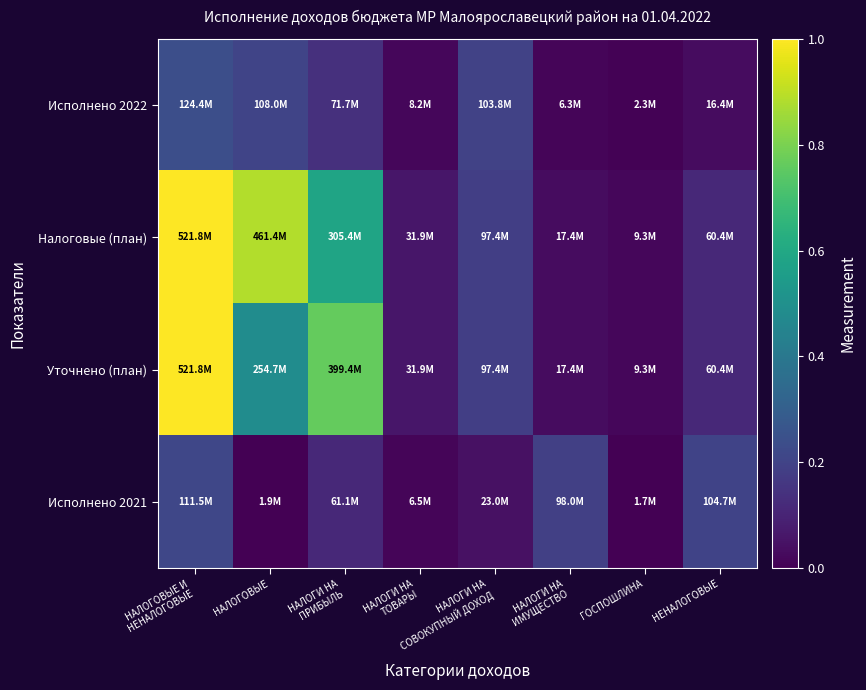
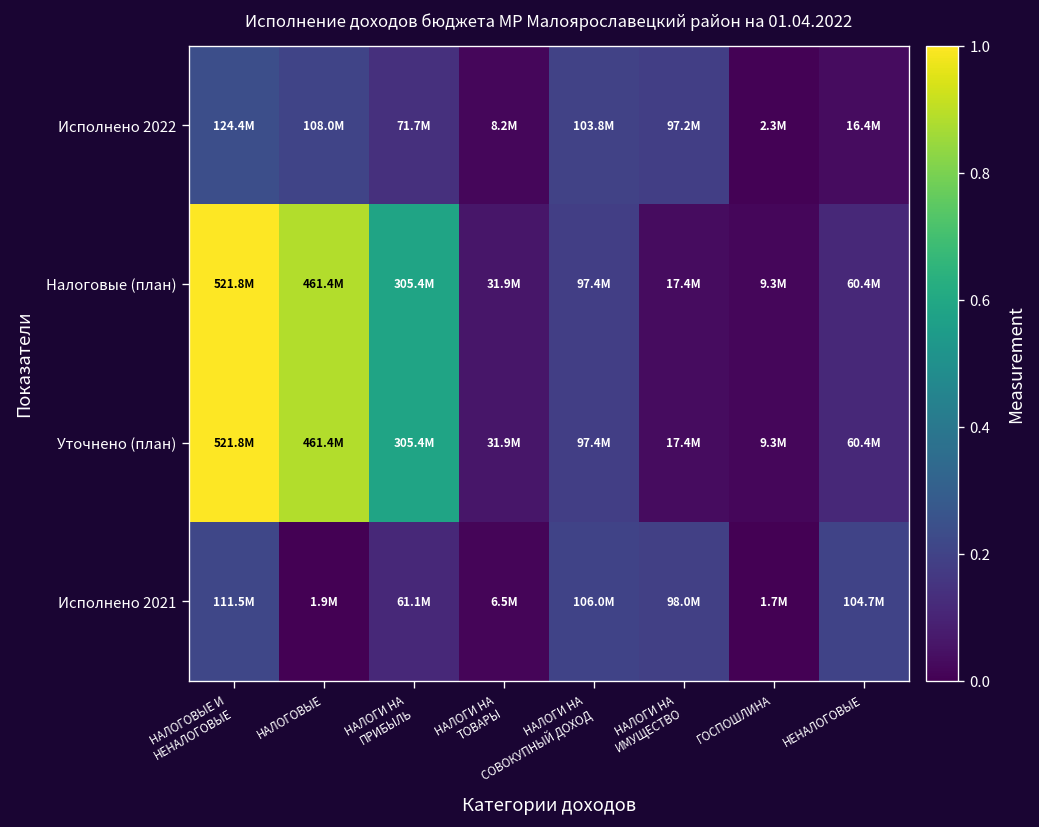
  {
    "Исполнено 2022": {
      "НАЛОГОВЫЕ И НЕНАЛОГОВЫЕ": "124.4M",
      "НАЛОГОВЫЕ": "108.0M",
      "НАЛОГИ НА ПРИБЫЛЬ": "71.7M",
      "НАЛОГИ НА ТОВАРЫ": "8.2M",
      "НАЛОГИ НА СОВОКУПНЫЙ ДОХОД": "103.8M",
-     "НАЛОГИ НА ИМУЩЕСТВО": "6.3M",
+     "НАЛОГИ НА ИМУЩЕСТВО": "97.2M",
      "ГОСПОШЛИНА": "2.3M",
      "НЕНАЛОГОВЫЕ": "16.4M"
    },
    "Налоговые (план)": {
      "НАЛОГОВЫЕ И НЕНАЛОГОВЫЕ": "521.8M",
      "НАЛОГОВЫЕ": "461.4M",
      "НАЛОГИ НА ПРИБЫЛЬ": "305.4M",
      "НАЛОГИ НА ТОВАРЫ": "31.9M",
      "НАЛОГИ НА СОВОКУПНЫЙ ДОХОД": "97.4M",
      "НАЛОГИ НА ИМУЩЕСТВО": "17.4M",
      "ГОСПОШЛИНА": "9.3M",
      "НЕНАЛОГОВЫЕ": "60.4M"
    },
    "Уточнено (план)": {
      "НАЛОГОВЫЕ И НЕНАЛОГОВЫЕ": "521.8M",
-     "НАЛОГОВЫЕ": "254.7M",
-     "НАЛОГИ НА ПРИБЫЛЬ": "399.4M",
+     "НАЛОГОВЫЕ": "461.4M",
+     "НАЛОГИ НА ПРИБЫЛЬ": "305.4M",
      "НАЛОГИ НА ТОВАРЫ": "31.9M",
      "НАЛОГИ НА СОВОКУПНЫЙ ДОХОД": "97.4M",
      "НАЛОГИ НА ИМУЩЕСТВО": "17.4M",
      "ГОСПОШЛИНА": "9.3M",
      "НЕНАЛОГОВЫЕ": "60.4M"
    },
    "Исполнено 2021": {
      "НАЛОГОВЫЕ И НЕНАЛОГОВЫЕ": "111.5M",
      "НАЛОГОВЫЕ": "1.9M",
      "НАЛОГИ НА ПРИБЫЛЬ": "61.1M",
      "НАЛОГИ НА ТОВАРЫ": "6.5M",
-     "НАЛОГИ НА СОВОКУПНЫЙ ДОХОД": "23.0M",
+     "НАЛОГИ НА СОВОКУПНЫЙ ДОХОД": "106.0M",
      "НАЛОГИ НА ИМУЩЕСТВО": "98.0M",
      "ГОСПОШЛИНА": "1.7M",
      "НЕНАЛОГОВЫЕ": "104.7M"
    }
  }
